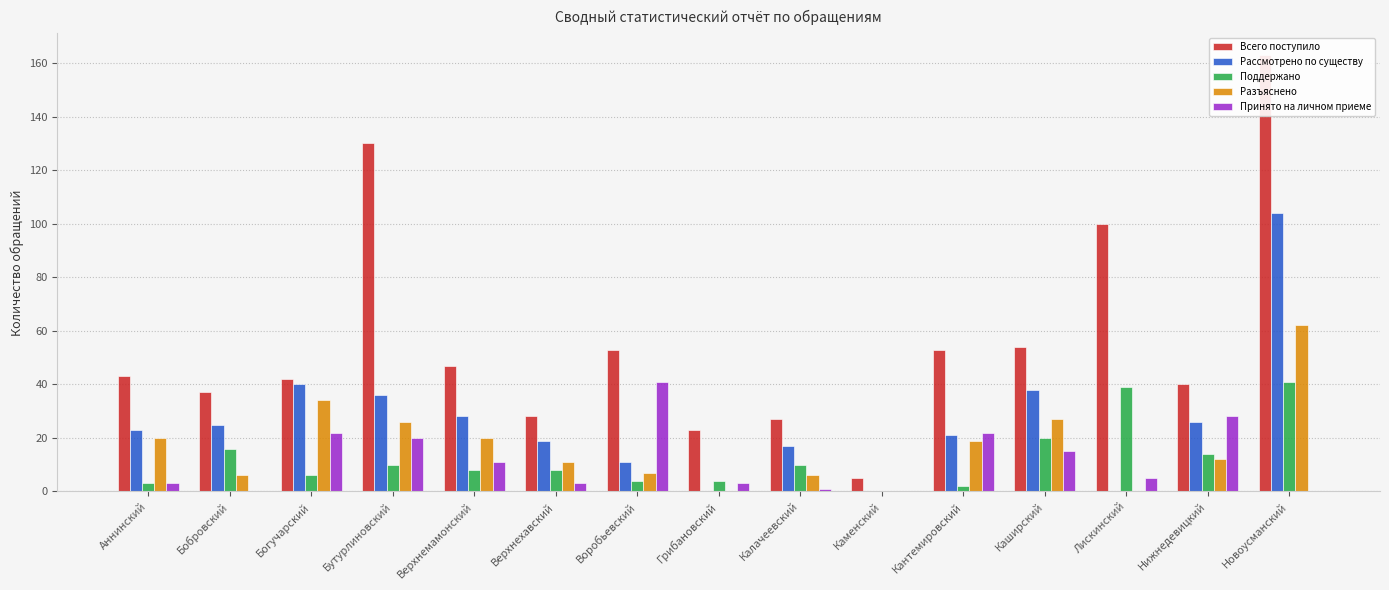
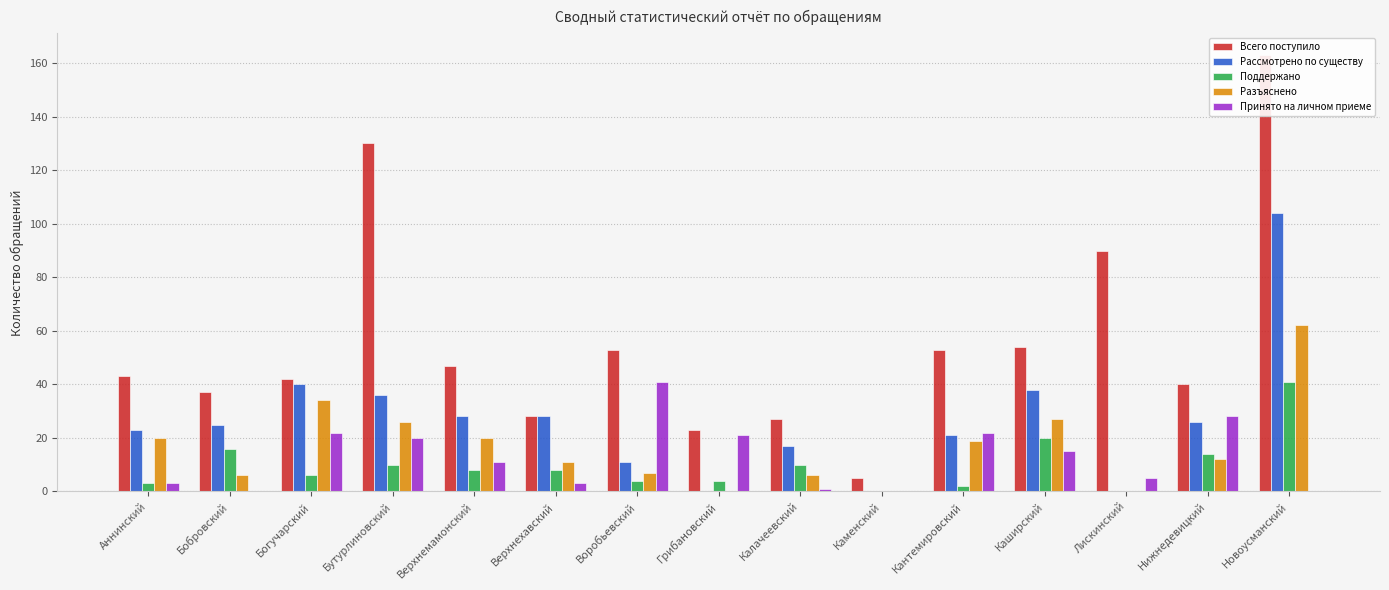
  {
    "Всего поступило": {
      "Аннинский": 43,
      "Бобровский": 37,
      "Богучарский": 42,
      "Бутурлиновский": 130,
      "Верхнемамонский": 47,
      "Верхнехавский": 28,
      "Воробьевский": 53,
      "Грибановский": 23,
      "Калачеевский": 27,
      "Каменский": 5,
      "Кантемировский": 53,
      "Каширский": 54,
-     "Лискинский": 100,
+     "Лискинский": 90,
      "Нижнедевицкий": 40
    },
    "Рассмотрено по существу": {
      "Аннинский": 23,
      "Бобровский": 25,
      "Богучарский": 40,
      "Бутурлиновский": 36,
      "Верхнемамонский": 28,
-     "Верхнехавский": 19,
+     "Верхнехавский": 28,
      "Воробьевский": 11,
      "Грибановский": 0,
      "Калачеевский": 17,
      "Каменский": 0,
      "Кантемировский": 21,
      "Каширский": 38,
      "Лискинский": 0,
      "Нижнедевицкий": 26,
      "Новоусманский": 104
    },
    "Поддержано": {
      "Аннинский": 3,
      "Бобровский": 16,
      "Богучарский": 6,
      "Бутурлиновский": 10,
      "Верхнемамонский": 8,
      "Верхнехавский": 8,
      "Воробьевский": 4,
      "Грибановский": 4,
      "Калачеевский": 10,
      "Каменский": 0,
      "Кантемировский": 2,
      "Каширский": 20,
-     "Лискинский": 39,
+     "Лискинский": 0,
      "Нижнедевицкий": 14,
      "Новоусманский": 41
    },
    "Разъяснено": {
      "Аннинский": 20,
      "Бобровский": 6,
      "Богучарский": 34,
      "Бутурлиновский": 26,
      "Верхнемамонский": 20,
      "Верхнехавский": 11,
      "Воробьевский": 7,
      "Грибановский": 0,
      "Калачеевский": 6,
      "Каменский": 0,
      "Кантемировский": 19,
      "Каширский": 27,
      "Лискинский": 0,
      "Нижнедевицкий": 12,
      "Новоусманский": 62
    },
    "Принято на личном приеме": {
      "Аннинский": 3,
      "Бобровский": 0,
      "Богучарский": 22,
      "Бутурлиновский": 20,
      "Верхнемамонский": 11,
      "Верхнехавский": 3,
      "Воробьевский": 41,
-     "Грибановский": 3,
+     "Грибановский": 21,
      "Калачеевский": 1,
      "Каменский": 0,
      "Кантемировский": 22,
      "Каширский": 15,
      "Лискинский": 5,
      "Нижнедевицкий": 28,
      "Новоусманский": 0
    }
  }
